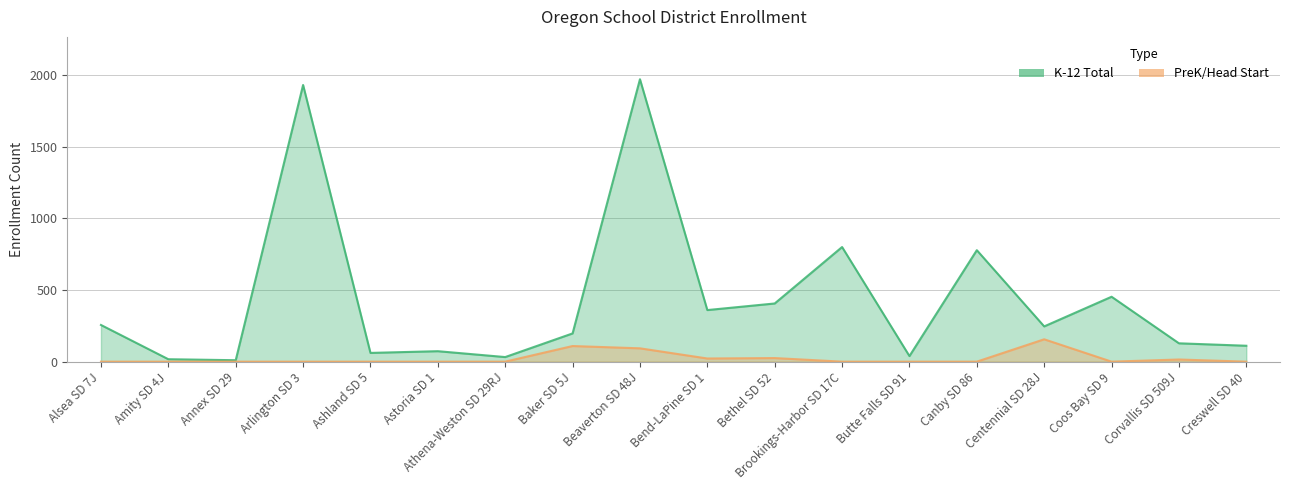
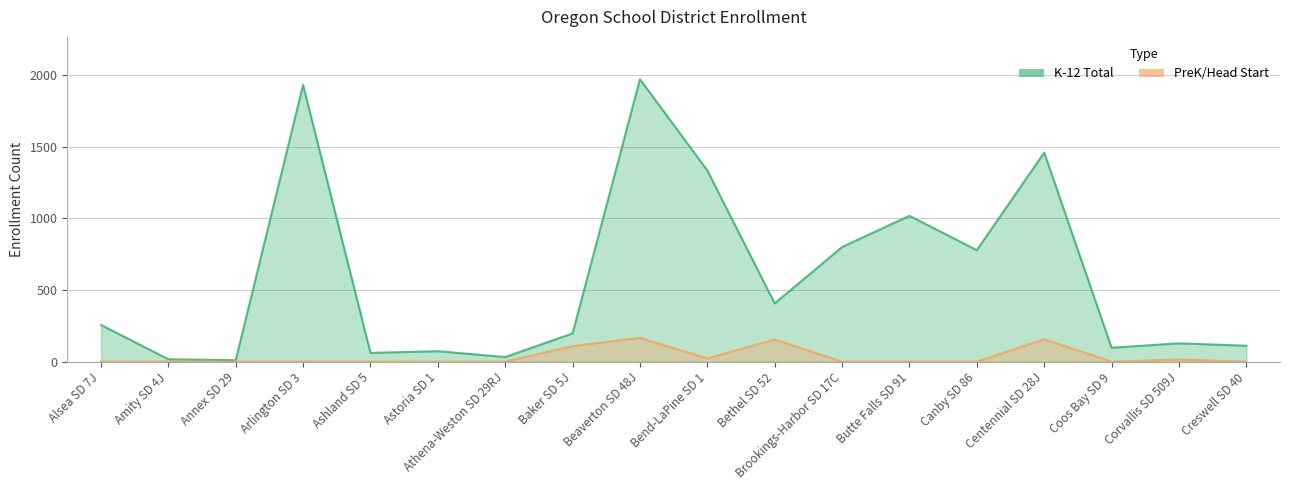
  {
    "K-12 Total": {
      "Alsea SD 7J": 260,
      "Arlington SD 3": 1930,
      "Ashland SD 5": 60,
      "Astoria SD 1": 70,
      "Athena-Weston SD 29RJ": 30,
      "Baker SD 5J": 200,
      "Beaverton SD 48J": 1970,
-     "Bend-LaPine SD 1": 360,
+     "Bend-LaPine SD 1": 1330,
      "Bethel SD 52": 410,
      "Brookings-Harbor SD 17C": 800,
-     "Butte Falls SD 91": 40,
+     "Butte Falls SD 91": 1020,
      "Canby SD 86": 780,
-     "Centennial SD 28J": 250,
-     "Coos Bay SD 9": 450,
+     "Centennial SD 28J": 1460,
+     "Coos Bay SD 9": 100,
      "Corvallis SD 509J": 130,
      "Creswell SD 40": 110
    },
    "PreK/Head Start": {
      "Alsea SD 7J": 0,
      "Arlington SD 3": 0,
      "Ashland SD 5": 0,
      "Astoria SD 1": 0,
      "Athena-Weston SD 29RJ": 0,
      "Baker SD 5J": 110,
-     "Beaverton SD 48J": 90,
+     "Beaverton SD 48J": 170,
      "Bend-LaPine SD 1": 20,
-     "Bethel SD 52": 30,
+     "Bethel SD 52": 160,
      "Brookings-Harbor SD 17C": 0,
      "Butte Falls SD 91": 0,
      "Canby SD 86": 0,
      "Centennial SD 28J": 160,
      "Coos Bay SD 9": 0,
      "Corvallis SD 509J": 20,
      "Creswell SD 40": 0
    }
  }
